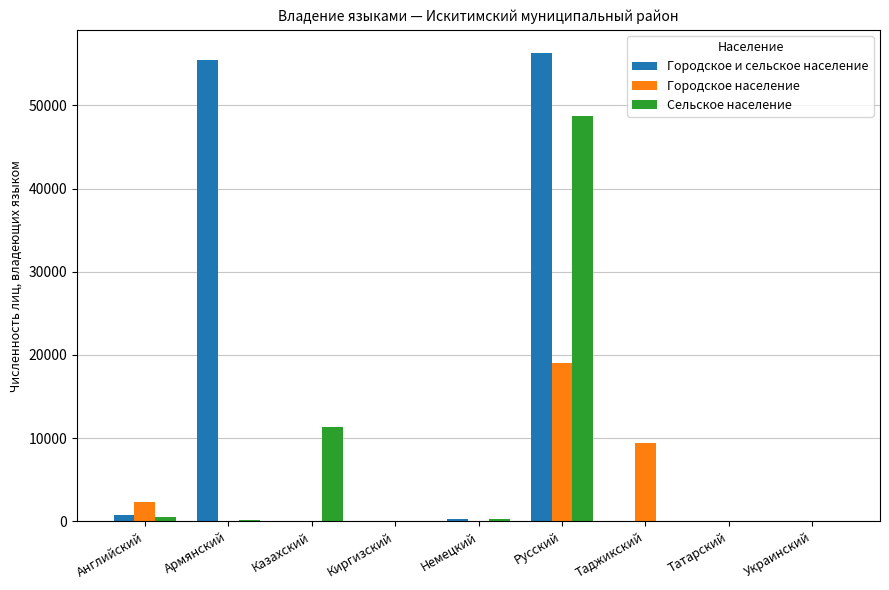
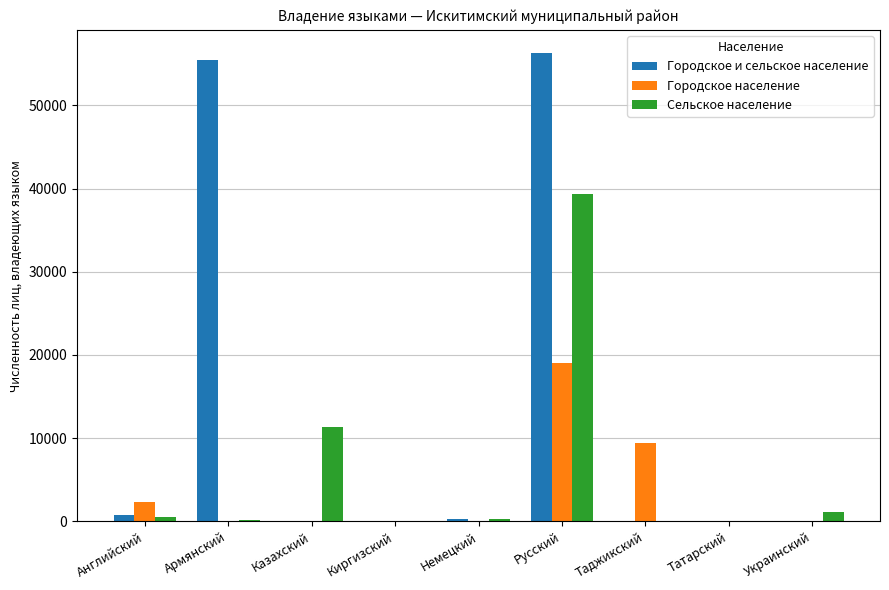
  {
    "Городское и сельское население": {
      "Английский": 1000,
      "Армянский": 55000,
      "Немецкий": 0,
      "Русский": 56000
    },
    "Городское население": {
      "Английский": 2000,
      "Русский": 19000,
      "Таджикский": 9000
    },
    "Сельское население": {
      "Английский": 1000,
      "Казахский": 11000,
-     "Русский": 49000,
-     "Украинский": 0
+     "Русский": 39000,
+     "Украинский": 1000
    }
  }
